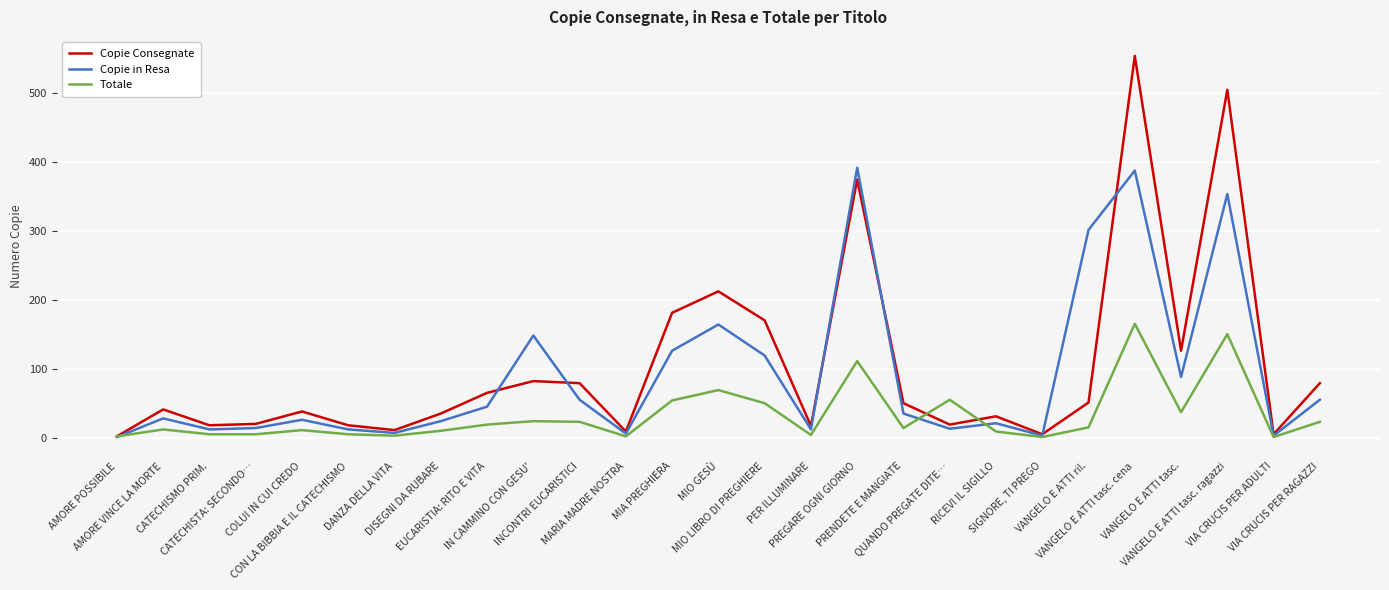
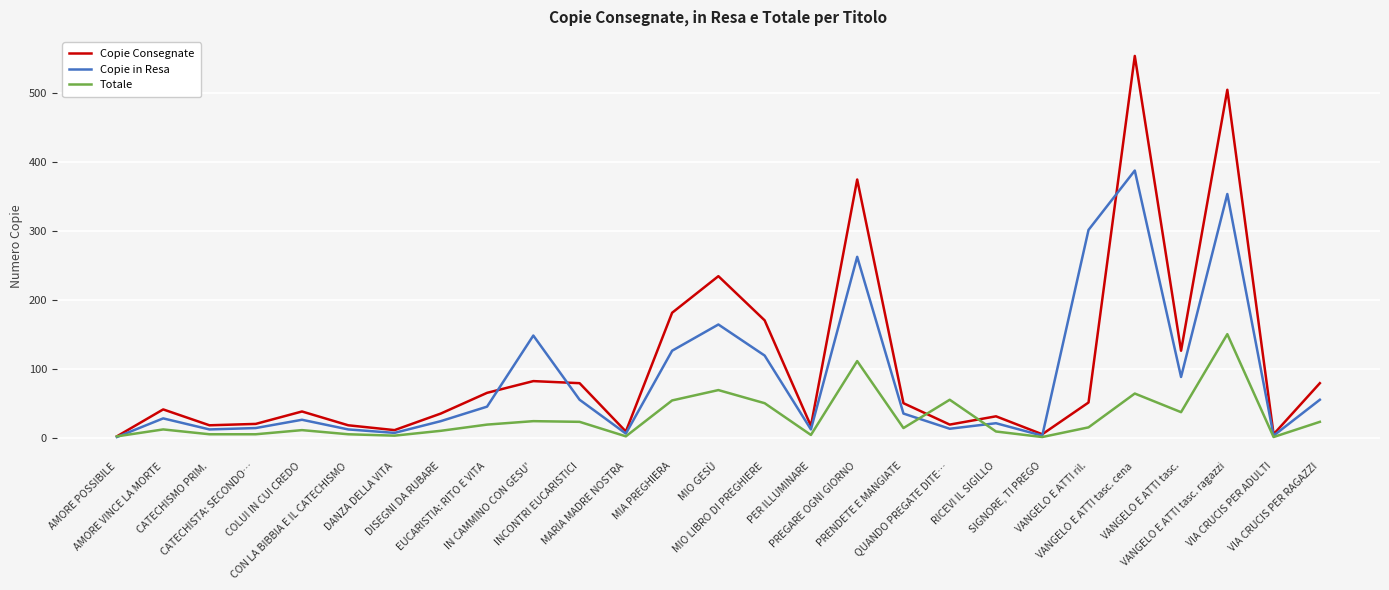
  {
    "Copie Consegnate": {
      "AMORE VINCE LA MORTE": 40,
      "CATECHISMO PRIM.": 20,
      "CATECHISTA: SECONDO…": 20,
      "COLUI IN CUI CREDO": 40,
      "CON LA BIBBIA E IL CATECHISMO": 20,
      "DANZA DELLA VITA": 10,
      "DISEGNI DA RUBARE": 40,
      "EUCARISTIA: RITO E VITA": 70,
      "IN CAMMINO CON GESU'": 80,
      "INCONTRI EUCARISTICI": 80,
      "MIA PREGHIERA": 180,
-     "MIO GESÙ": 210,
+     "MIO GESÙ": 240,
      "MIO LIBRO DI PREGHIERE": 170,
      "PER ILLUMINARE": 20,
      "PREGARE OGNI GIORNO": 380,
      "PRENDETE E MANGIATE": 50,
      "QUANDO PREGATE DITE…": 20,
      "RICEVI IL SIGILLO": 30,
      "VANGELO E ATTI ril.": 50,
      "VANGELO E ATTI tasc. cena": 550,
      "VANGELO E ATTI tasc.": 130,
      "VANGELO E ATTI tasc. ragazzi": 510,
      "VIA CRUCIS PER RAGAZZI": 80
    },
    "Copie in Resa": {
      "AMORE VINCE LA MORTE": 30,
      "CATECHISMO PRIM.": 10,
      "CATECHISTA: SECONDO…": 20,
      "COLUI IN CUI CREDO": 30,
      "CON LA BIBBIA E IL CATECHISMO": 10,
      "DANZA DELLA VITA": 10,
      "DISEGNI DA RUBARE": 30,
      "EUCARISTIA: RITO E VITA": 50,
      "IN CAMMINO CON GESU'": 150,
      "INCONTRI EUCARISTICI": 60,
      "MIA PREGHIERA": 130,
      "MIO GESÙ": 170,
      "MIO LIBRO DI PREGHIERE": 120,
      "PER ILLUMINARE": 10,
-     "PREGARE OGNI GIORNO": 390,
+     "PREGARE OGNI GIORNO": 260,
      "PRENDETE E MANGIATE": 40,
      "QUANDO PREGATE DITE…": 10,
      "RICEVI IL SIGILLO": 20,
      "VANGELO E ATTI ril.": 300,
      "VANGELO E ATTI tasc. cena": 390,
      "VANGELO E ATTI tasc.": 90,
      "VANGELO E ATTI tasc. ragazzi": 350,
      "VIA CRUCIS PER RAGAZZI": 60
    },
    "Totale": {
      "AMORE VINCE LA MORTE": 10,
      "CATECHISMO PRIM.": 10,
      "CATECHISTA: SECONDO…": 10,
      "COLUI IN CUI CREDO": 10,
      "CON LA BIBBIA E IL CATECHISMO": 10,
      "DANZA DELLA VITA": 0,
      "DISEGNI DA RUBARE": 10,
      "EUCARISTIA: RITO E VITA": 20,
      "IN CAMMINO CON GESU'": 30,
      "INCONTRI EUCARISTICI": 20,
      "MARIA MADRE NOSTRA": 0,
      "MIA PREGHIERA": 60,
      "MIO GESÙ": 70,
      "MIO LIBRO DI PREGHIERE": 50,
      "PER ILLUMINARE": 10,
      "PREGARE OGNI GIORNO": 110,
      "PRENDETE E MANGIATE": 20,
      "QUANDO PREGATE DITE…": 60,
      "RICEVI IL SIGILLO": 10,
      "VANGELO E ATTI ril.": 20,
-     "VANGELO E ATTI tasc. cena": 170,
+     "VANGELO E ATTI tasc. cena": 70,
      "VANGELO E ATTI tasc.": 40,
      "VANGELO E ATTI tasc. ragazzi": 150,
      "VIA CRUCIS PER RAGAZZI": 20
    }
  }
